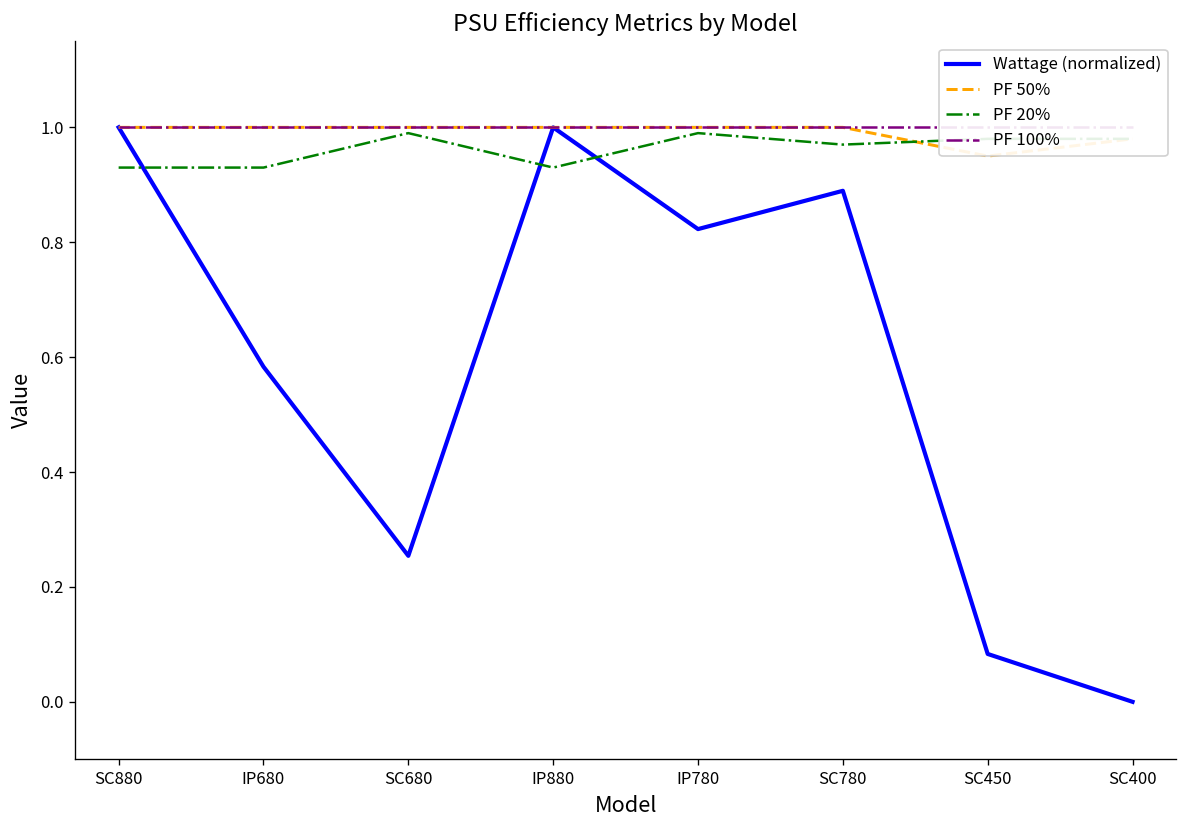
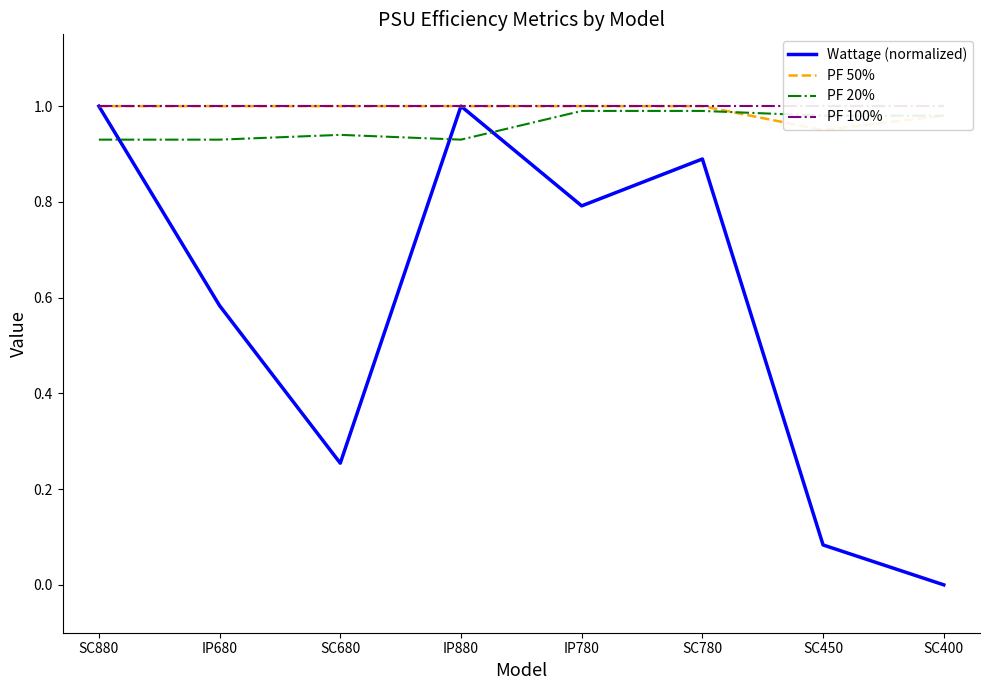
  {
    "Wattage (normalized)": {
      "IP680": 0.58,
      "SC680": 0.25,
-     "IP780": 0.82,
+     "IP780": 0.79,
      "SC780": 0.89,
      "SC450": 0.08,
      "SC400": 0.00
    },
    "PF 50%": {
      "SC450": 0.95
    },
    "PF 20%": {
      "SC880": 0.93,
      "IP680": 0.93,
-     "SC680": 0.99,
+     "SC680": 0.94,
      "IP880": 0.93,
      "IP780": 0.99,
-     "SC780": 0.97
+     "SC780": 0.99
    }
  }
